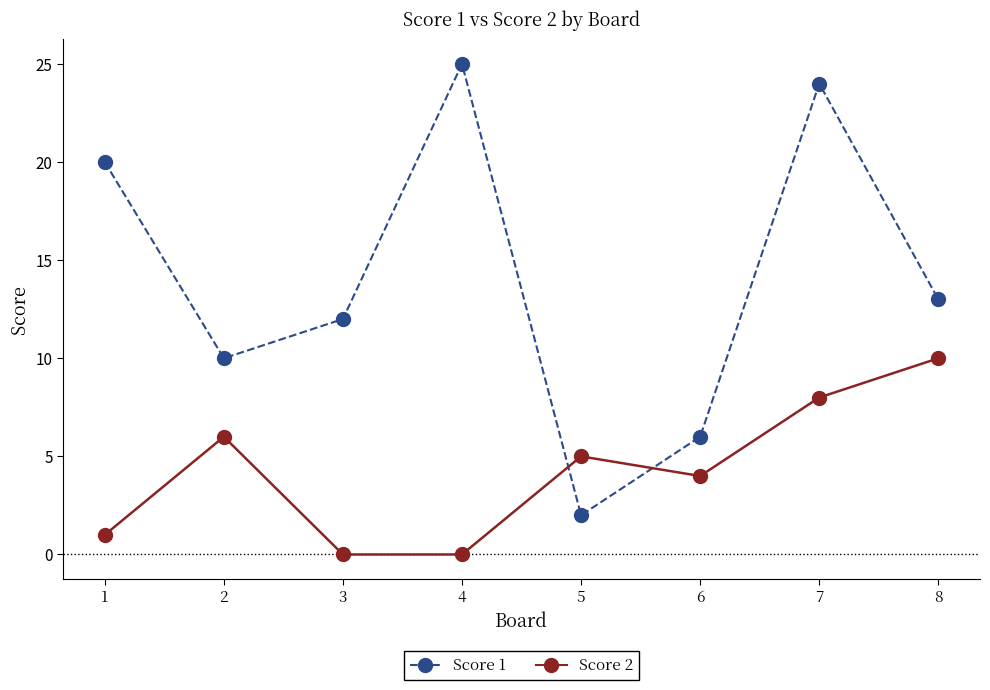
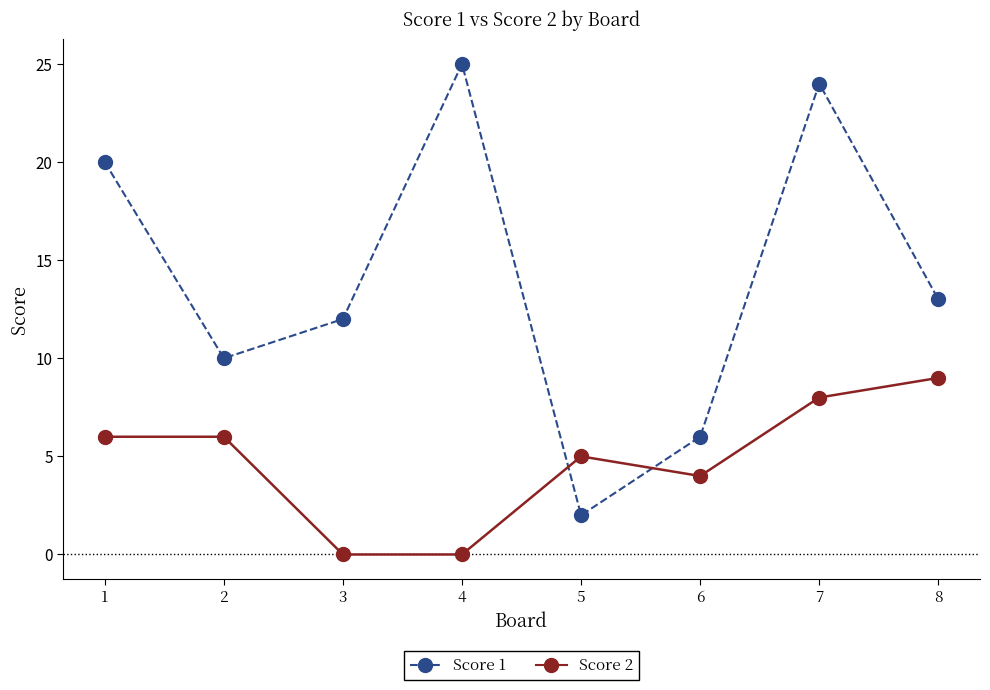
  {
    "Score 1": {
      "1": 20,
      "2": 10,
      "3": 12,
      "4": 25,
      "5": 2,
      "6": 6,
      "7": 24,
      "8": 13
    },
    "Score 2": {
-     "1": 1,
+     "1": 6,
      "2": 6,
      "3": 0,
      "4": 0,
      "5": 5,
      "6": 4,
      "7": 8,
-     "8": 10
+     "8": 9
    }
  }
